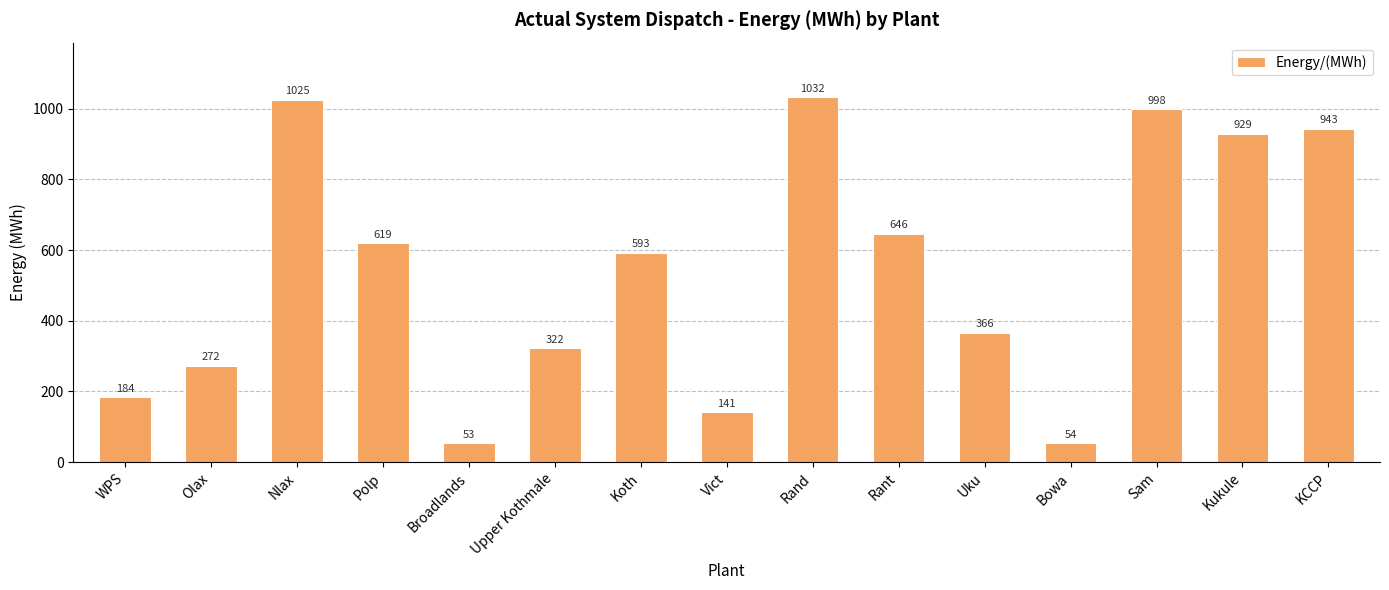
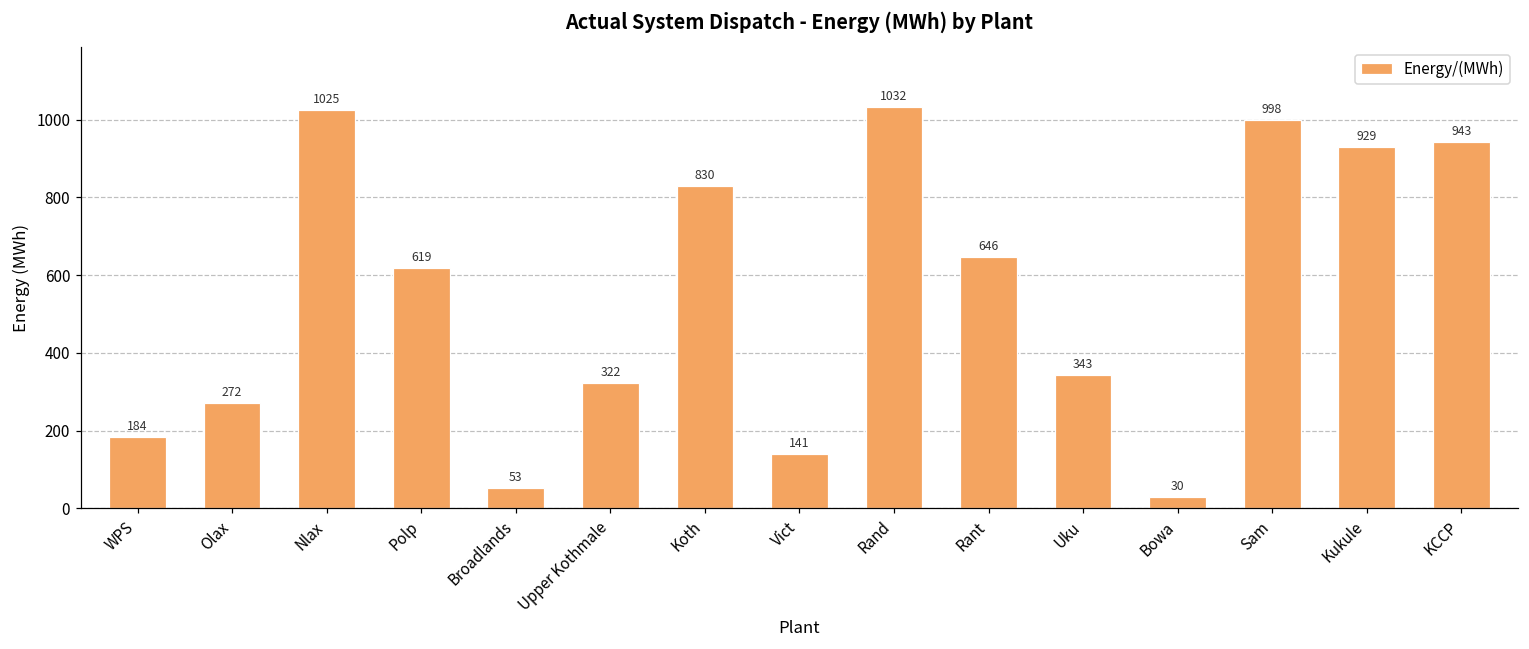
  {
    "WPS": 184,
    "Olax": 272,
    "Nlax": 1025,
    "Polp": 619,
    "Broadlands": 53,
    "Upper Kothmale": 322,
-   "Koth": 593,
+   "Koth": 830,
    "Vict": 141,
    "Rand": 1032,
    "Rant": 646,
-   "Uku": 366,
-   "Bowa": 54,
+   "Uku": 343,
+   "Bowa": 30,
    "Sam": 998,
    "Kukule": 929,
    "KCCP": 943
  }
